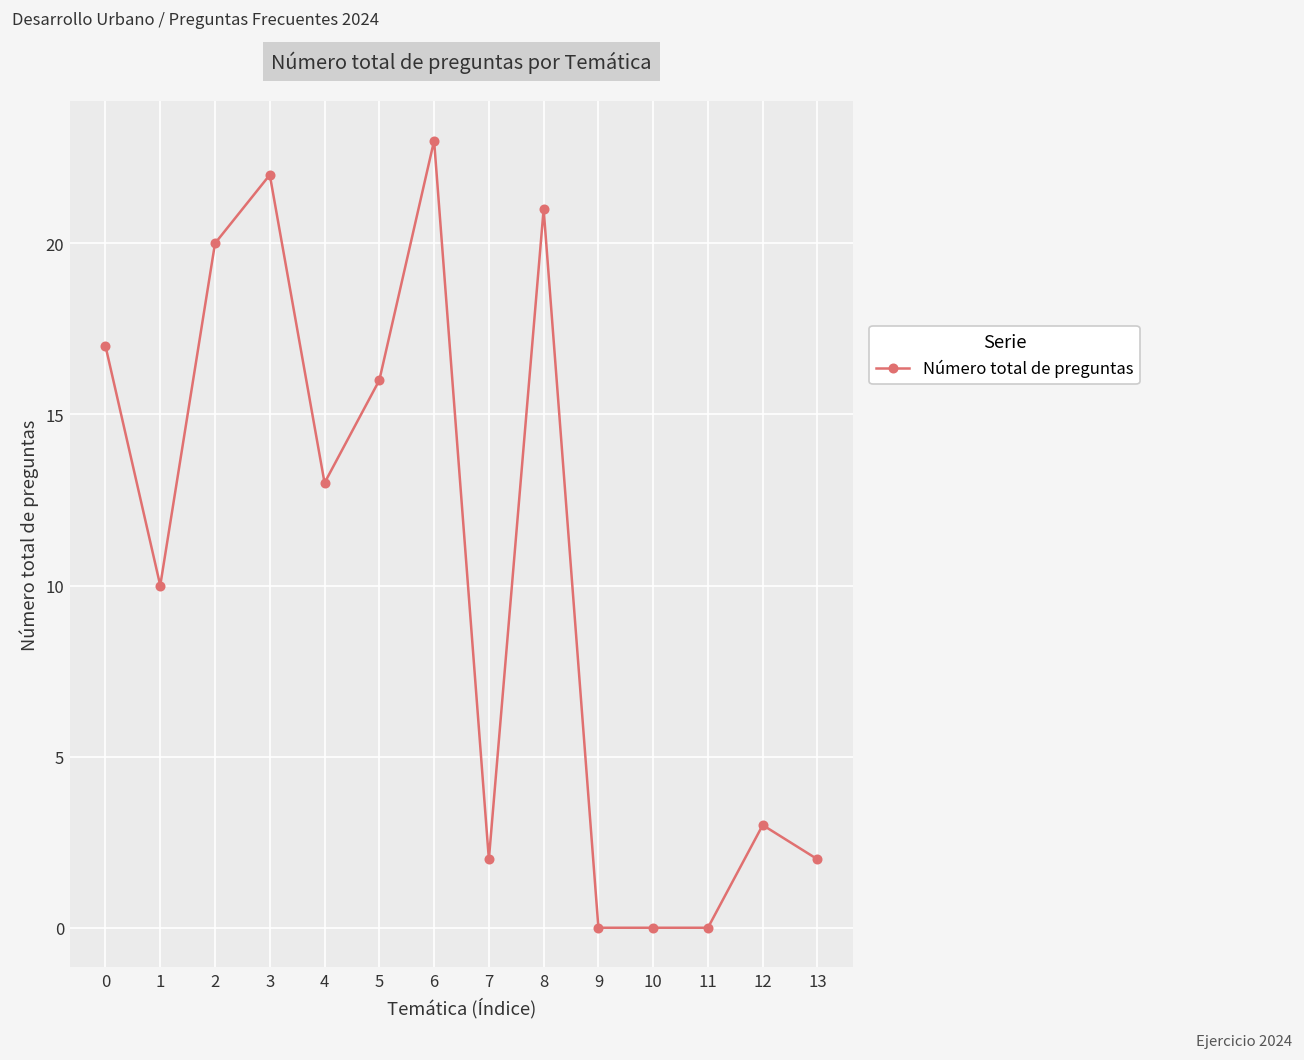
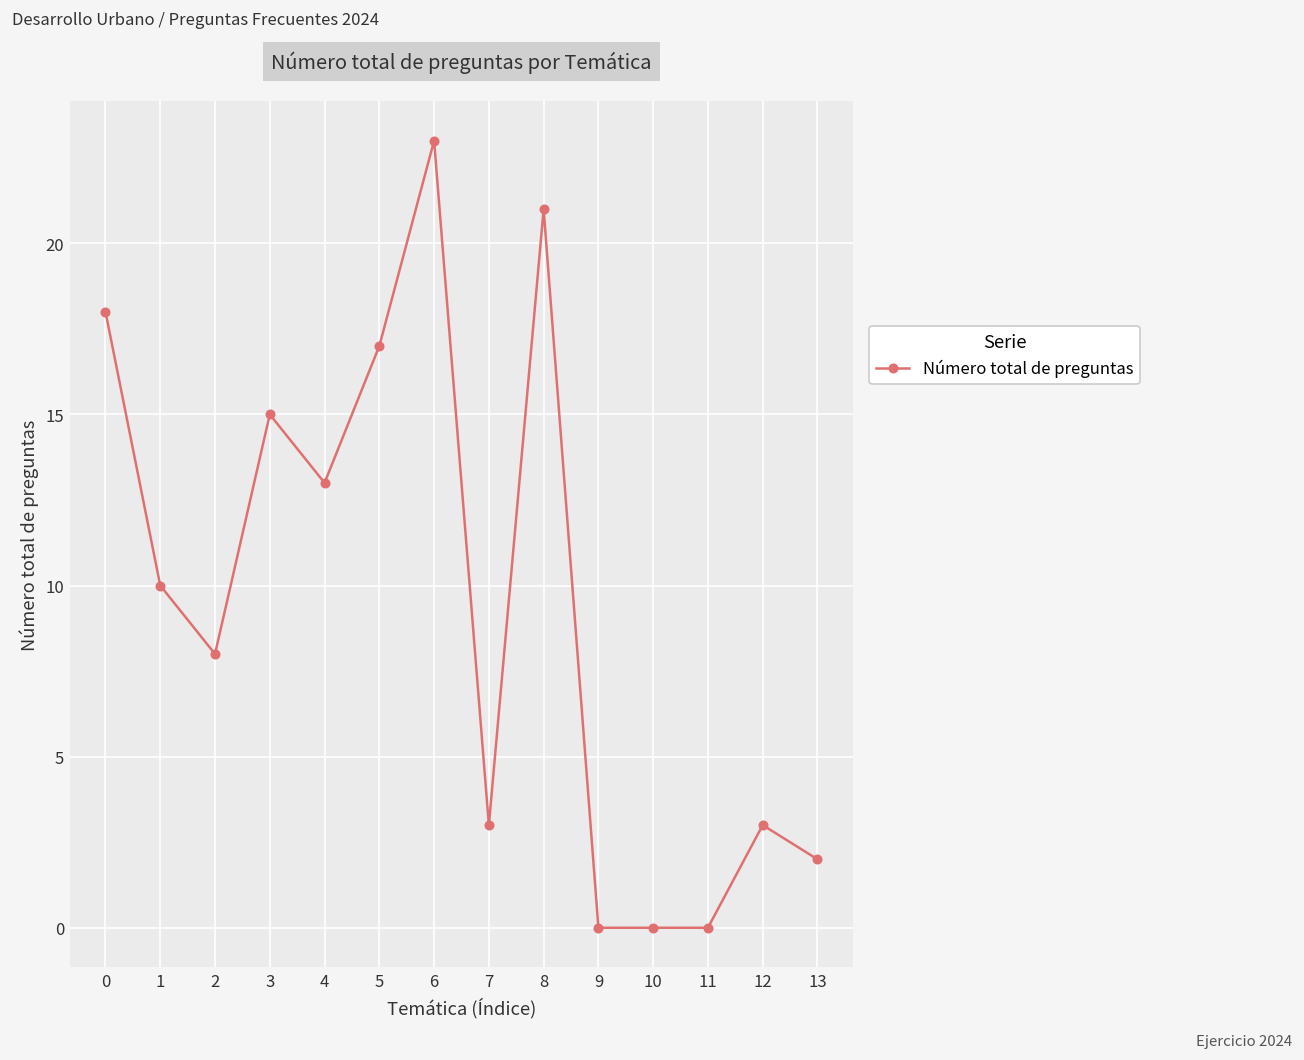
  {
-   "0": 17,
+   "0": 18,
    "1": 10,
-   "2": 20,
-   "3": 22,
+   "2": 8,
+   "3": 15,
    "4": 13,
-   "5": 16,
+   "5": 17,
    "6": 23,
-   "7": 2,
+   "7": 3,
    "8": 21,
    "9": 0,
    "10": 0,
    "11": 0,
    "12": 3,
    "13": 2
  }
